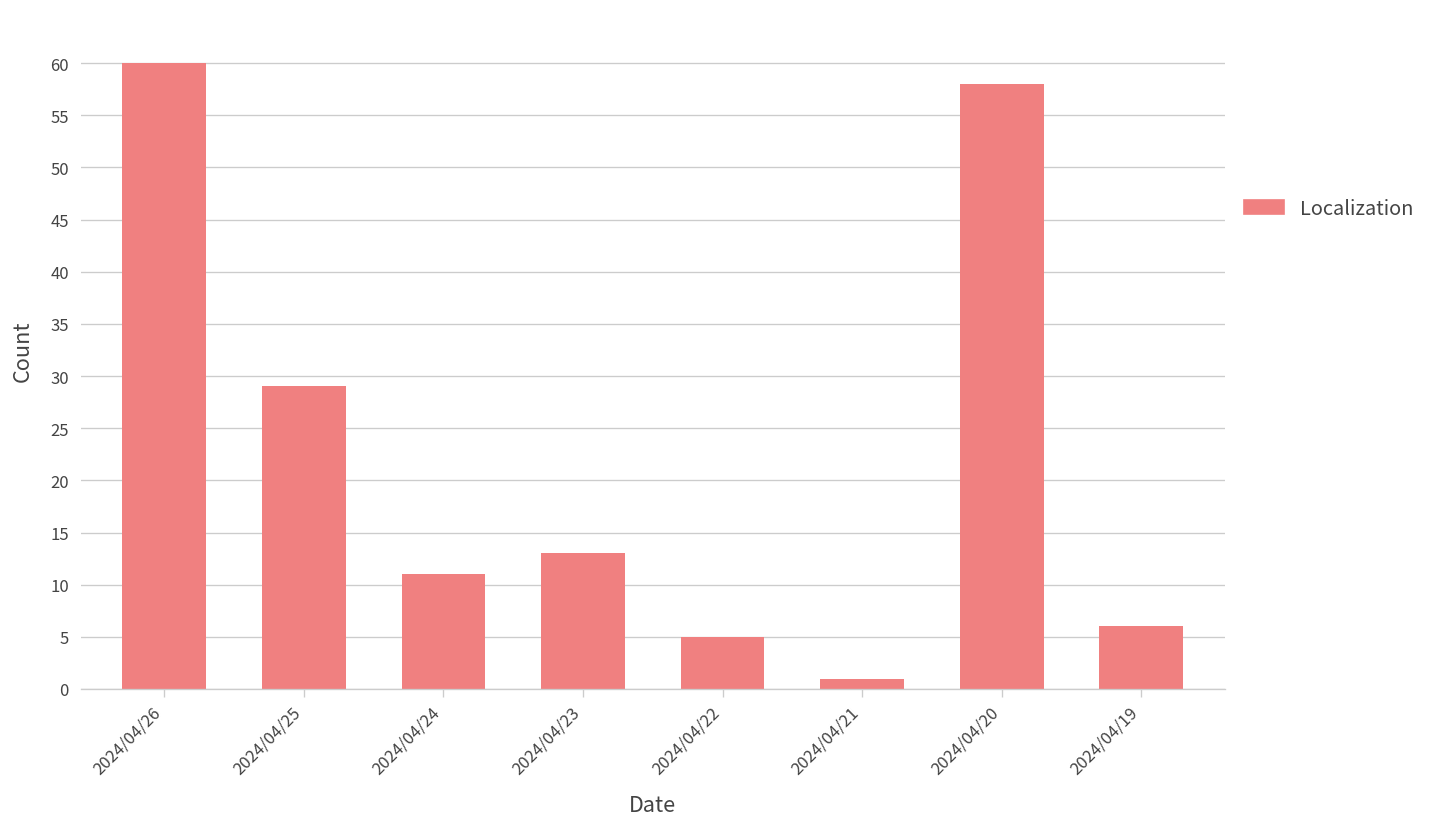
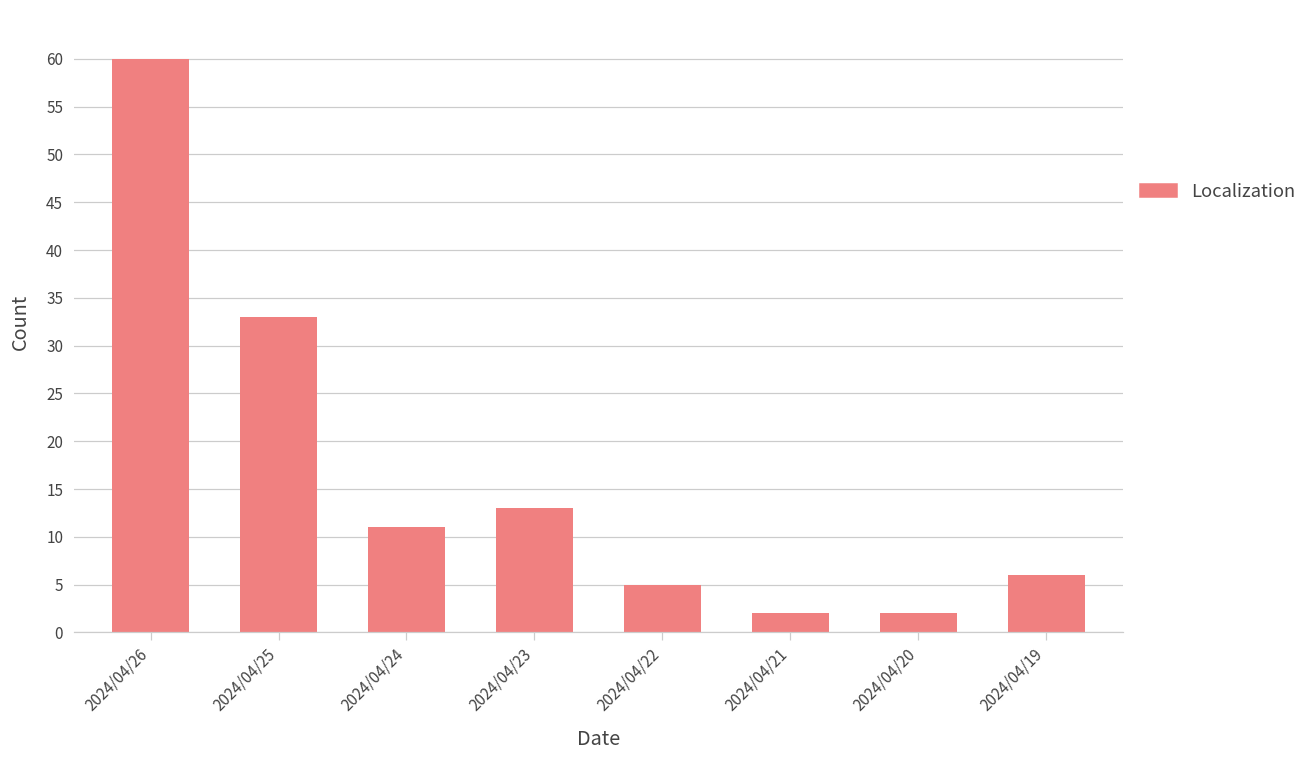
  {
    "2024/04/26": 60,
-   "2024/04/25": 29,
+   "2024/04/25": 33,
    "2024/04/24": 11,
    "2024/04/23": 13,
    "2024/04/22": 5,
-   "2024/04/21": 1,
-   "2024/04/20": 58,
+   "2024/04/21": 2,
+   "2024/04/20": 2,
    "2024/04/19": 6
  }
